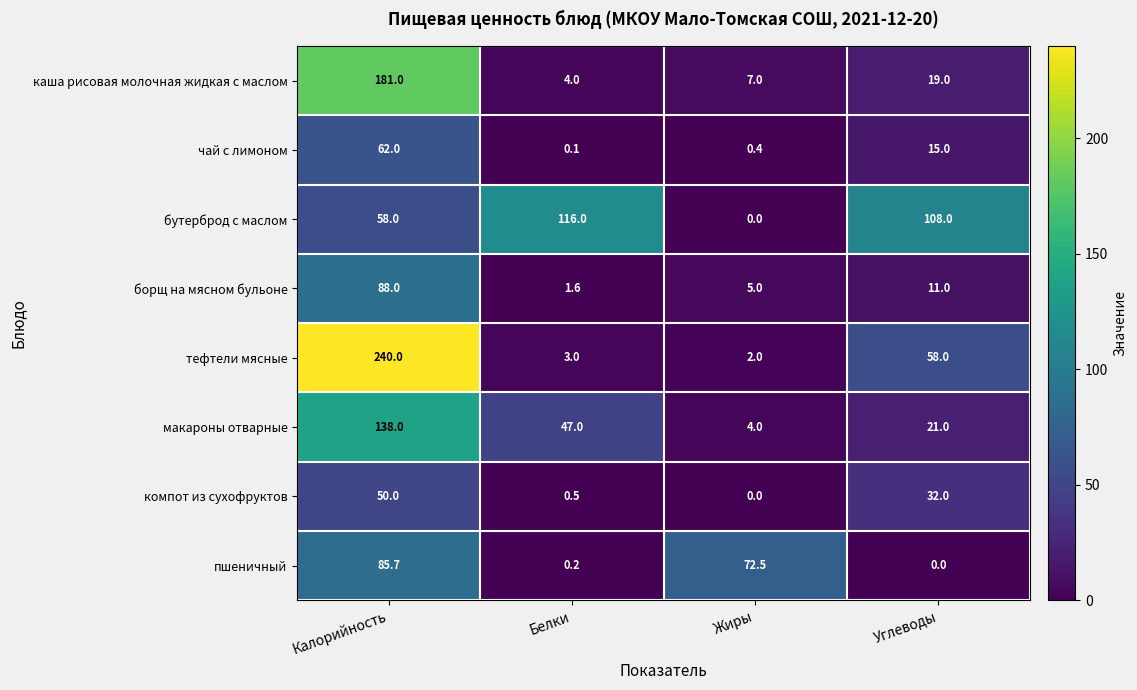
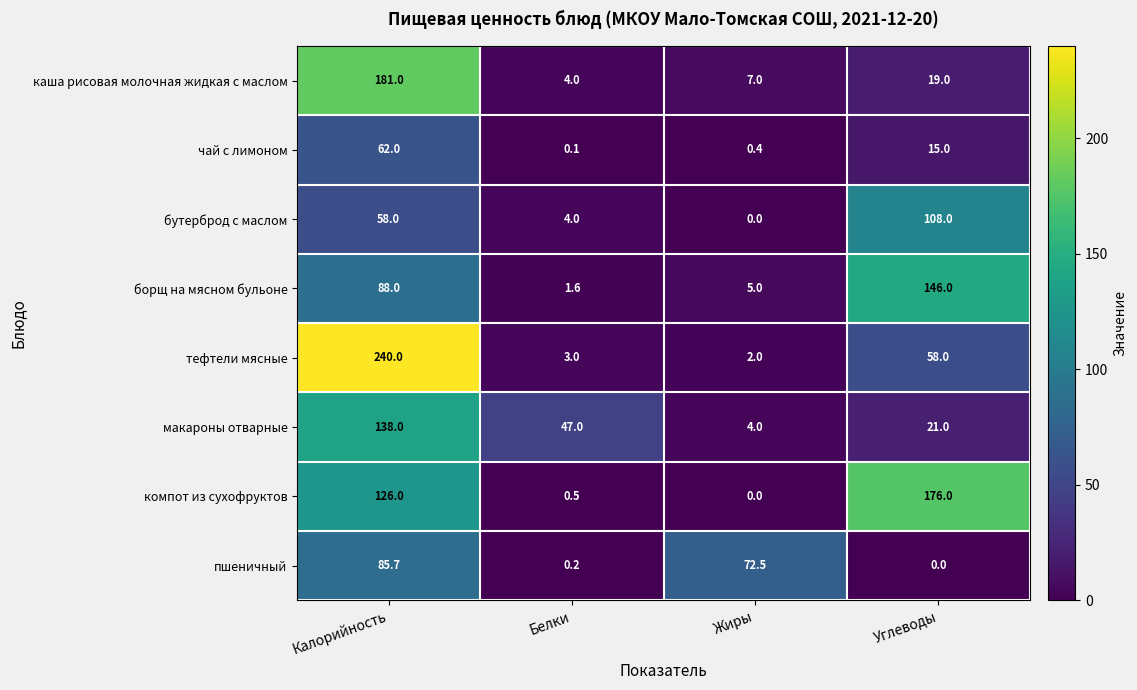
  {
    "каша рисовая молочная жидкая с маслом": {
      "Калорийность": 181.0,
      "Белки": 4.0,
      "Жиры": 7.0,
      "Углеводы": 19.0
    },
    "чай с лимоном": {
      "Калорийность": 62.0,
      "Белки": 0.1,
      "Жиры": 0.4,
      "Углеводы": 15.0
    },
    "бутерброд с маслом": {
      "Калорийность": 58.0,
-     "Белки": 116.0,
+     "Белки": 4.0,
      "Жиры": 0.0,
      "Углеводы": 108.0
    },
    "борщ на мясном бульоне": {
      "Калорийность": 88.0,
      "Белки": 1.6,
      "Жиры": 5.0,
-     "Углеводы": 11.0
+     "Углеводы": 146.0
    },
    "тефтели мясные": {
      "Калорийность": 240.0,
      "Белки": 3.0,
      "Жиры": 2.0,
      "Углеводы": 58.0
    },
    "макароны отварные": {
      "Калорийность": 138.0,
      "Белки": 47.0,
      "Жиры": 4.0,
      "Углеводы": 21.0
    },
    "компот из сухофруктов": {
-     "Калорийность": 50.0,
+     "Калорийность": 126.0,
      "Белки": 0.5,
      "Жиры": 0.0,
-     "Углеводы": 32.0
+     "Углеводы": 176.0
    },
    "пшеничный": {
      "Калорийность": 85.7,
      "Белки": 0.2,
      "Жиры": 72.5,
      "Углеводы": 0.0
    }
  }
